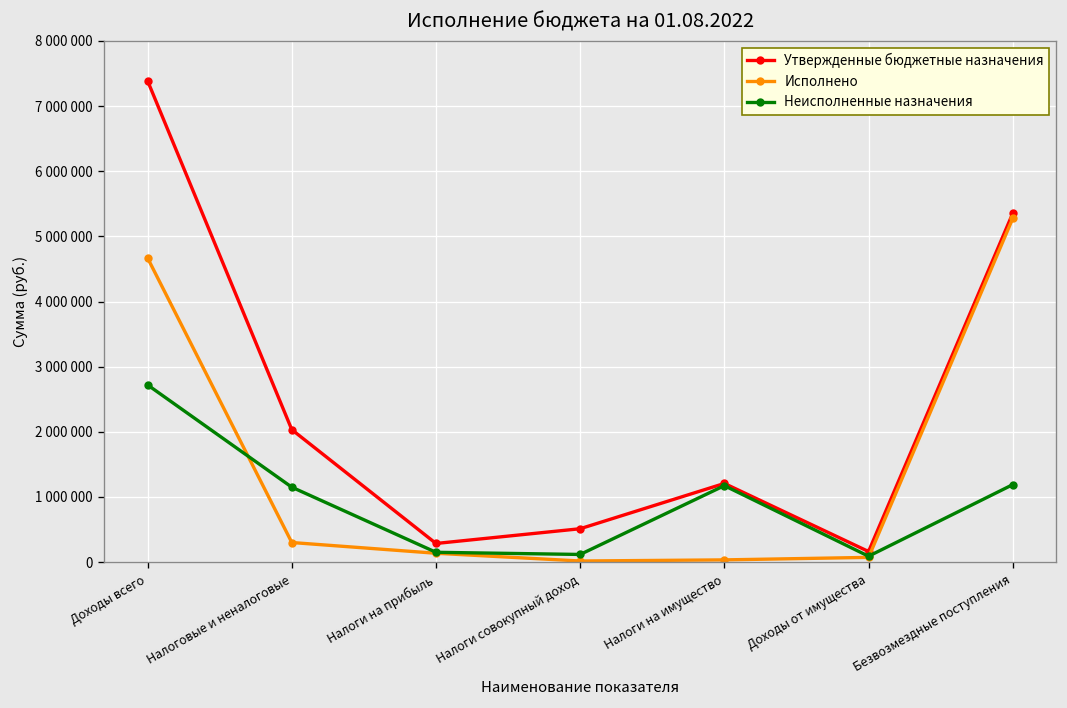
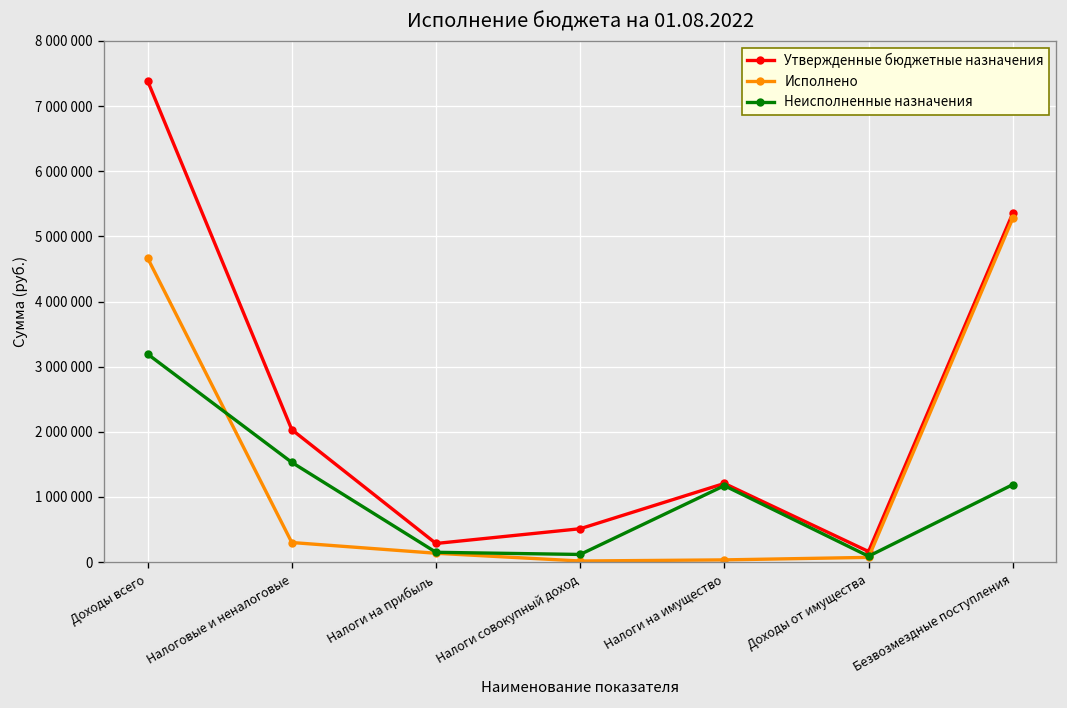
  {
    "Утвержденные бюджетные назначения": {
      "Доходы всего": 7400000,
      "Налоговые и неналоговые": 2000000,
      "Налоги на прибыль": 300000,
      "Налоги совокупный доход": 500000,
      "Доходы от имущества": 200000,
      "Безвозмездные поступления": 5400000
    },
    "Исполнено": {
      "Доходы всего": 4700000,
      "Налоговые и неналоговые": 300000,
      "Налоги совокупный доход": 0,
      "Налоги на имущество": 0,
      "Безвозмездные поступления": 5300000
    },
    "Неисполненные назначения": {
-     "Доходы всего": 2700000,
-     "Налоговые и неналоговые": 1100000,
+     "Доходы всего": 3200000,
+     "Налоговые и неналоговые": 1500000,
      "Налоги совокупный доход": 100000,
      "Безвозмездные поступления": 1200000
    }
  }
